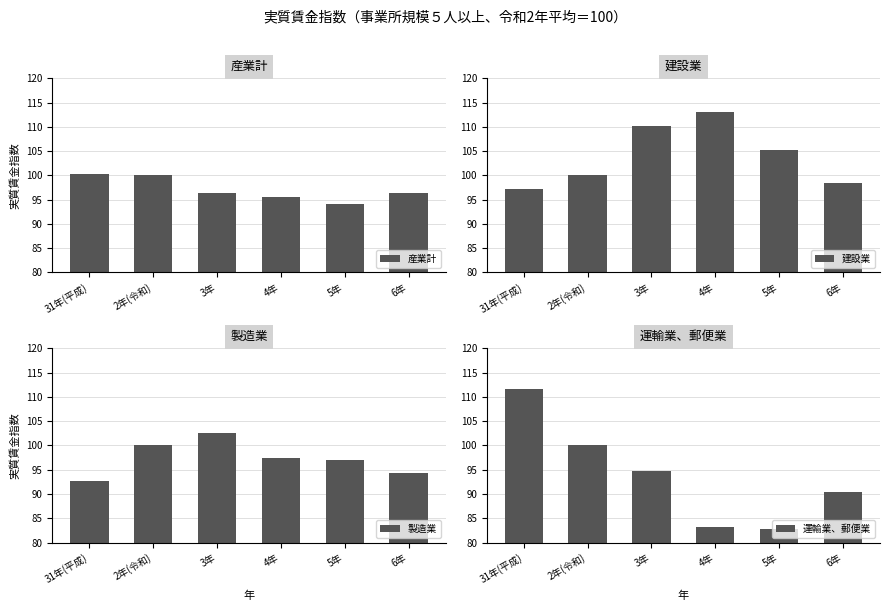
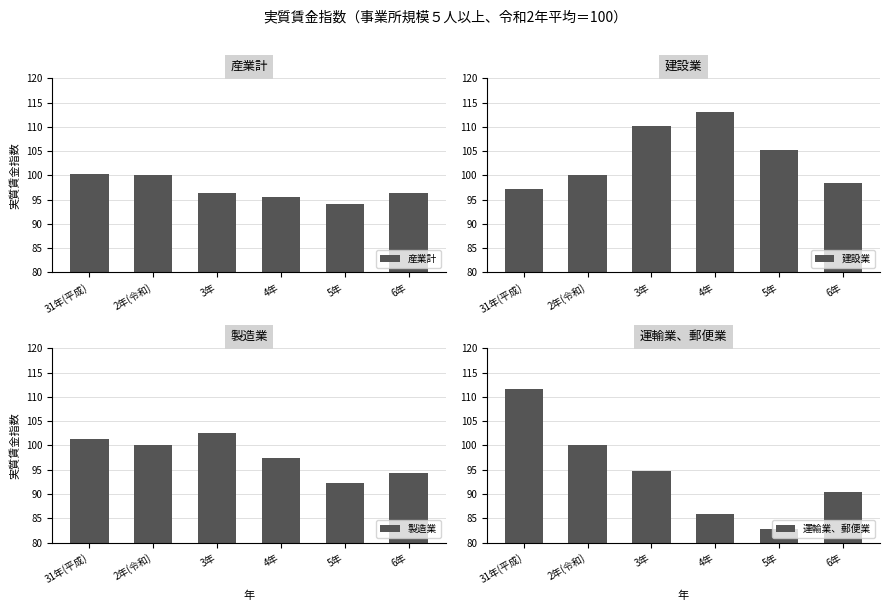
  {
    "産業計": {
      "31年(平成)": 100,
      "2年(令和)": 100,
      "3年": 96,
      "4年": 96,
      "5年": 94,
      "6年": 96
    },
    "建設業": {
      "31年(平成)": 97,
      "2年(令和)": 100,
      "3年": 110,
      "4年": 113,
      "5年": 105,
      "6年": 99
    },
    "製造業": {
-     "31年(平成)": 93,
+     "31年(平成)": 101,
      "2年(令和)": 100,
      "3年": 103,
      "4年": 97,
-     "5年": 97,
+     "5年": 92,
      "6年": 94
    },
    "運輸業、郵便業": {
      "31年(平成)": 112,
      "2年(令和)": 100,
      "3年": 95,
-     "4年": 83,
+     "4年": 86,
      "6年": 91
    }
  }
